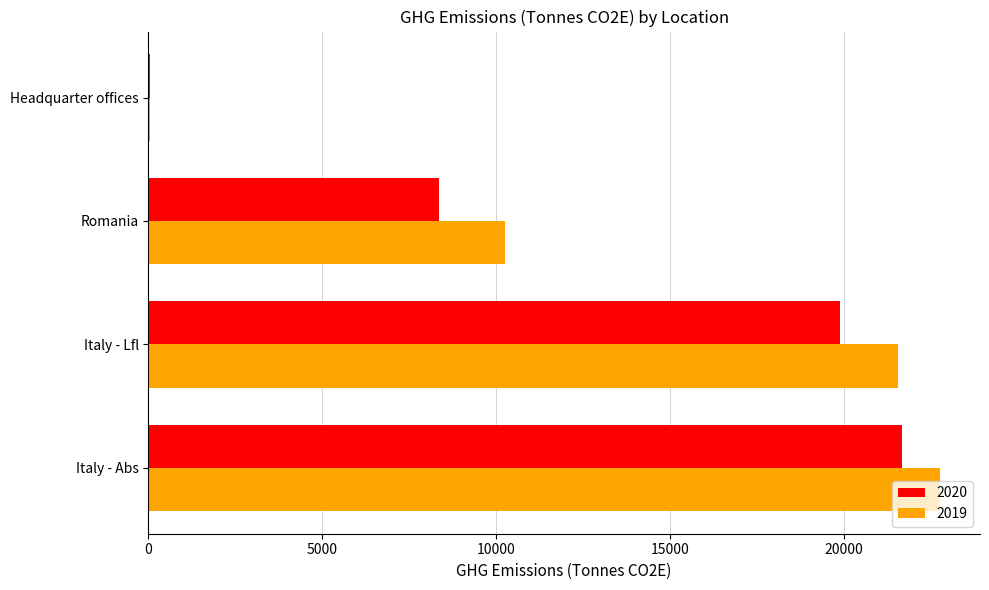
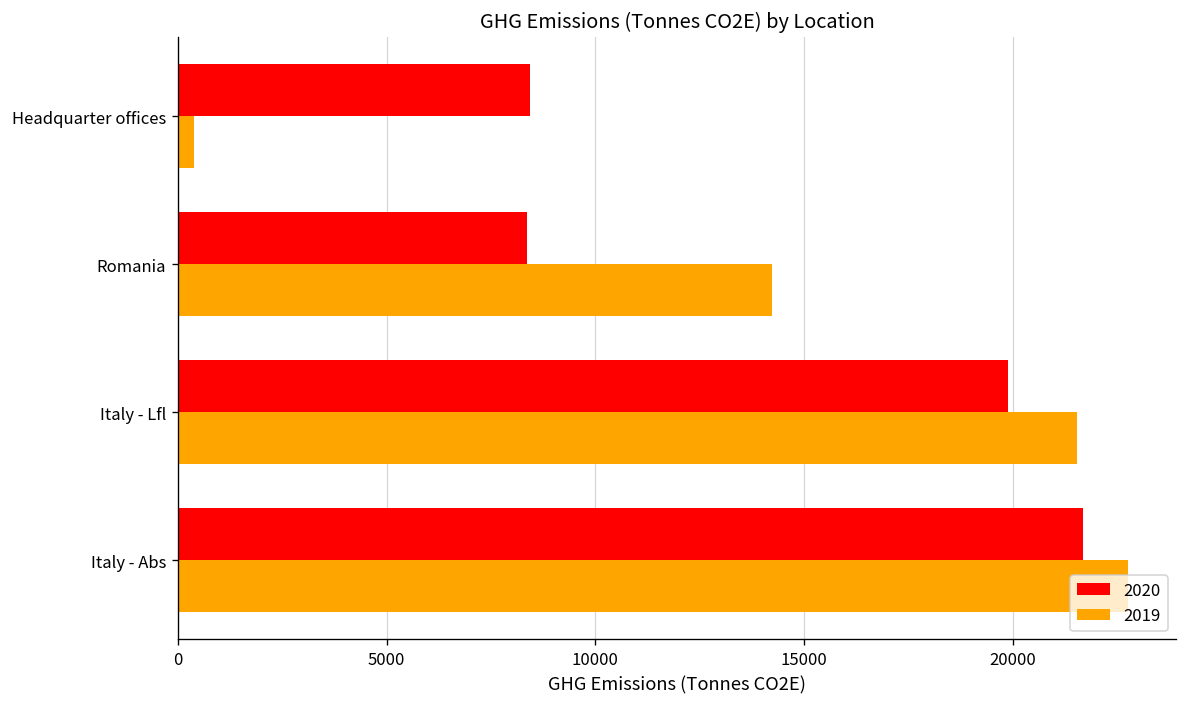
  {
    "2020": {
-     "Headquarter offices": 0,
+     "Headquarter offices": 8400,
      "Romania": 8400,
      "Italy - Lfl": 19900,
      "Italy - Abs": 21700
    },
    "2019": {
-     "Headquarter offices": 0,
-     "Romania": 10300,
+     "Headquarter offices": 400,
+     "Romania": 14200,
      "Italy - Lfl": 21500
    }
  }
